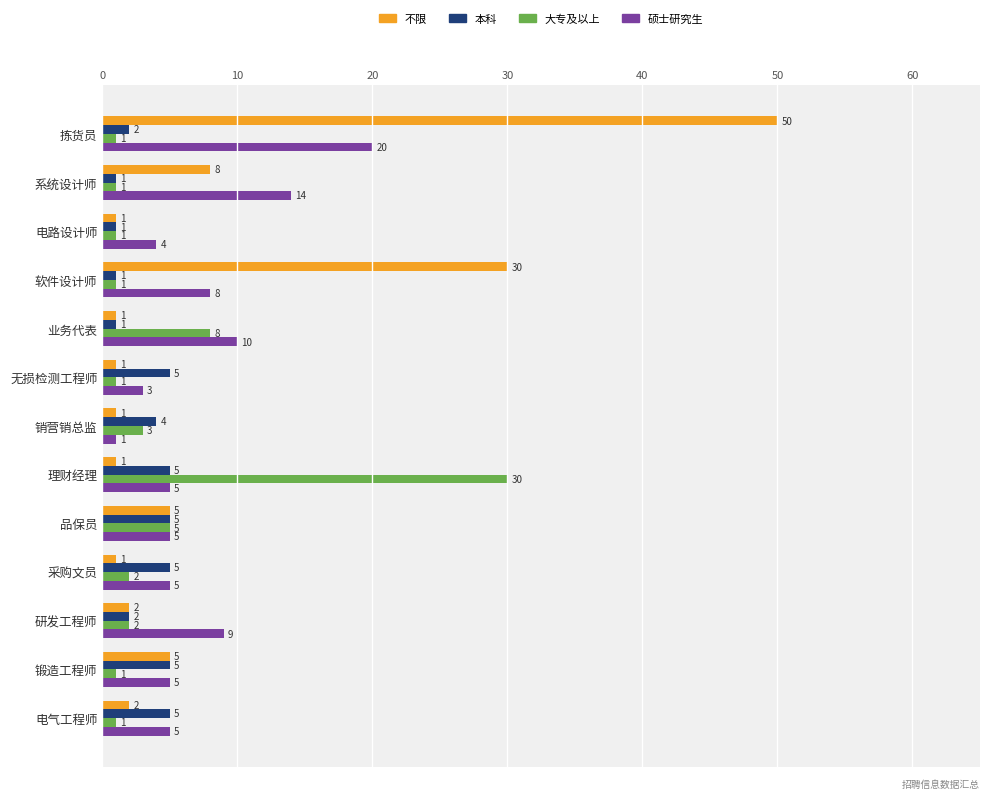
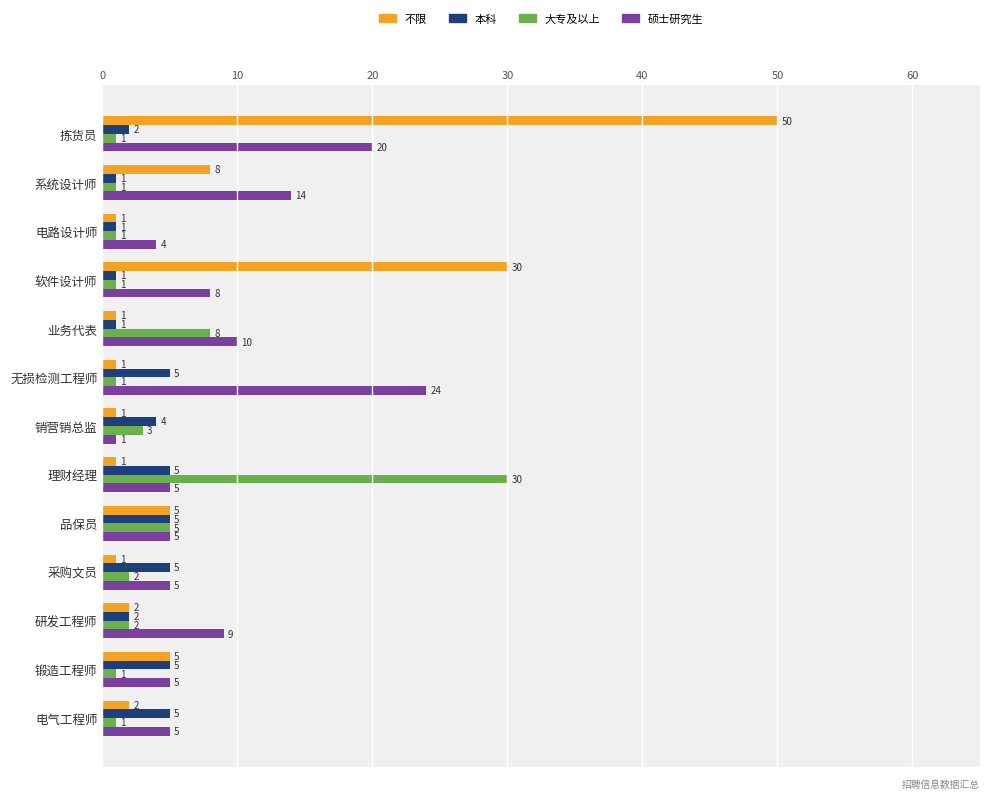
  {
    "不限": {
      "拣货员": 50,
      "系统设计师": 8,
      "电路设计师": 1,
      "软件设计师": 30,
      "业务代表": 1,
      "无损检测工程师": 1,
      "销营销总监": 1,
      "理财经理": 1,
      "品保员": 5,
      "采购文员": 1,
      "研发工程师": 2,
      "锻造工程师": 5,
      "电气工程师": 2
    },
    "本科": {
      "拣货员": 2,
      "系统设计师": 1,
      "电路设计师": 1,
      "软件设计师": 1,
      "业务代表": 1,
      "无损检测工程师": 5,
      "销营销总监": 4,
      "理财经理": 5,
      "品保员": 5,
      "采购文员": 5,
      "研发工程师": 2,
      "锻造工程师": 5,
      "电气工程师": 5
    },
    "大专及以上": {
      "拣货员": 1,
      "系统设计师": 1,
      "电路设计师": 1,
      "软件设计师": 1,
      "业务代表": 8,
      "无损检测工程师": 1,
      "销营销总监": 3,
      "理财经理": 30,
      "品保员": 5,
      "采购文员": 2,
      "研发工程师": 2,
      "锻造工程师": 1,
      "电气工程师": 1
    },
    "硕士研究生": {
      "拣货员": 20,
      "系统设计师": 14,
      "电路设计师": 4,
      "软件设计师": 8,
      "业务代表": 10,
-     "无损检测工程师": 3,
+     "无损检测工程师": 24,
      "销营销总监": 1,
      "理财经理": 5,
      "品保员": 5,
      "采购文员": 5,
      "研发工程师": 9,
      "锻造工程师": 5,
      "电气工程师": 5
    }
  }
